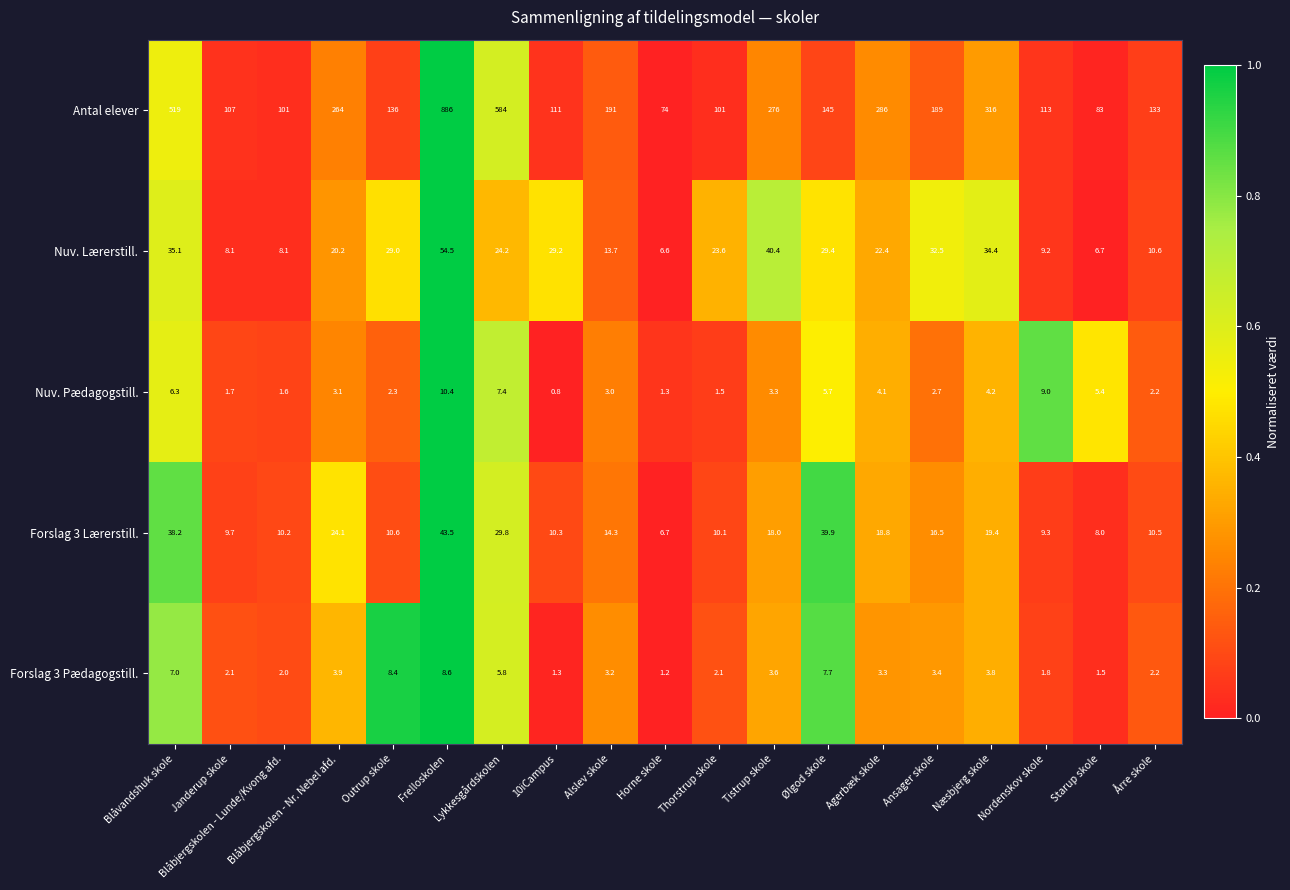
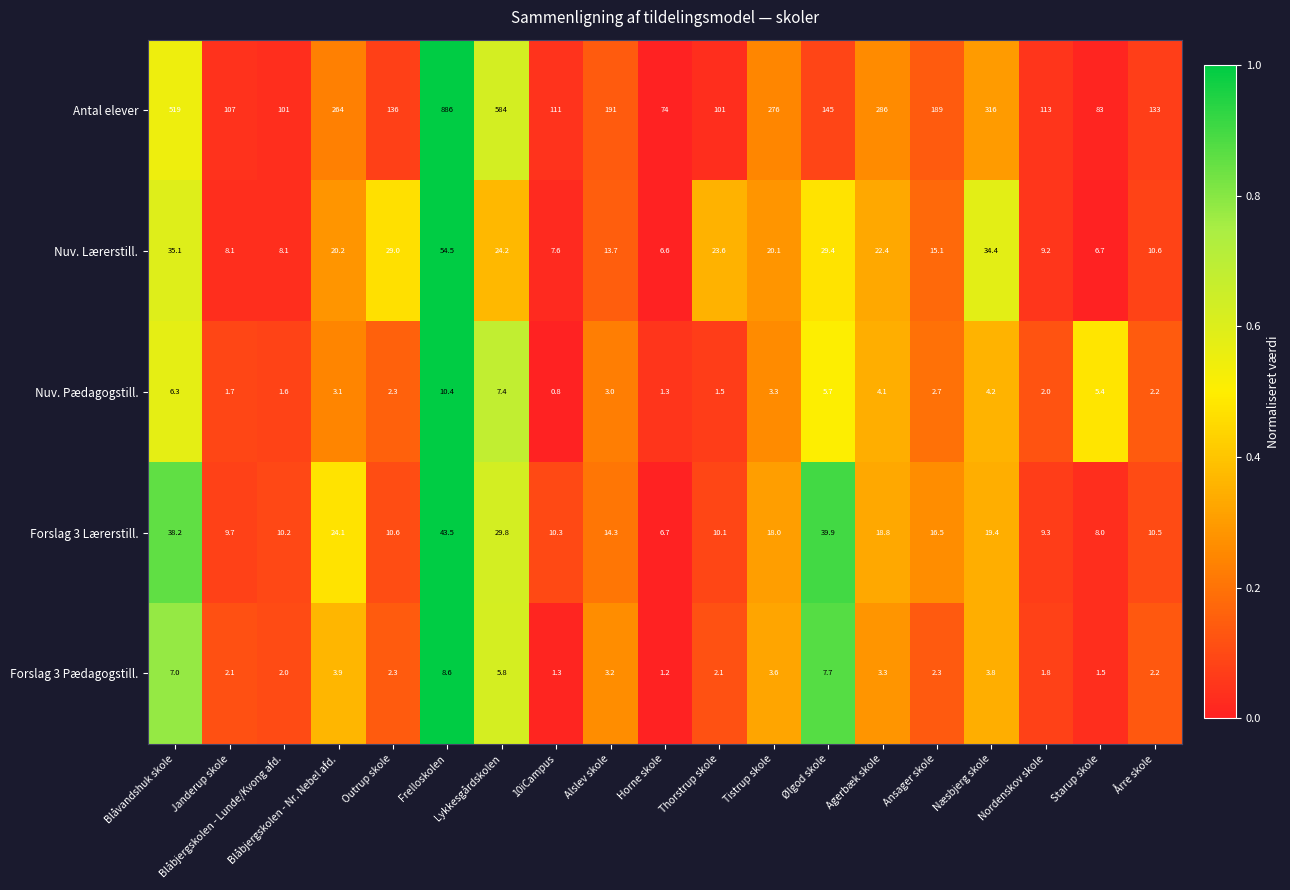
  {
    "Antal elever": {
      "Blåvandshuk skole": 519,
      "Janderup skole": 107,
      "Blåbjergskolen - Lunde/Kvong afd.": 101,
      "Blåbjergskolen - Nr. Nebel afd.": 264,
      "Outrup skole": 136,
      "Frelloskolen": 886,
      "Lykkesgårdskolen": 584,
      "10iCampus": 111,
      "Alslev skole": 191,
      "Horne skole": 74,
      "Thorstrup skole": 101,
      "Tistrup skole": 276,
      "Ølgod skole": 145,
      "Agerbæk skole": 286,
      "Ansager skole": 189,
      "Næsbjerg skole": 316,
      "Nordenskov skole": 113,
      "Starup skole": 83,
      "Årre skole": 133
    },
    "Nuv. Lærerstill.": {
      "Blåvandshuk skole": 35.1,
      "Janderup skole": 8.1,
      "Blåbjergskolen - Lunde/Kvong afd.": 8.1,
      "Blåbjergskolen - Nr. Nebel afd.": 20.2,
      "Outrup skole": 29.0,
      "Frelloskolen": 54.5,
      "Lykkesgårdskolen": 24.2,
-     "10iCampus": 29.2,
+     "10iCampus": 7.6,
      "Alslev skole": 13.7,
      "Horne skole": 6.6,
      "Thorstrup skole": 23.6,
-     "Tistrup skole": 40.4,
+     "Tistrup skole": 20.1,
      "Ølgod skole": 29.4,
      "Agerbæk skole": 22.4,
-     "Ansager skole": 32.5,
+     "Ansager skole": 15.1,
      "Næsbjerg skole": 34.4,
      "Nordenskov skole": 9.2,
      "Starup skole": 6.7,
      "Årre skole": 10.6
    },
    "Nuv. Pædagogstill.": {
      "Blåvandshuk skole": 6.3,
      "Janderup skole": 1.7,
      "Blåbjergskolen - Lunde/Kvong afd.": 1.6,
      "Blåbjergskolen - Nr. Nebel afd.": 3.1,
      "Outrup skole": 2.3,
      "Frelloskolen": 10.4,
      "Lykkesgårdskolen": 7.4,
      "10iCampus": 0.8,
      "Alslev skole": 3.0,
      "Horne skole": 1.3,
      "Thorstrup skole": 1.5,
      "Tistrup skole": 3.3,
      "Ølgod skole": 5.7,
      "Agerbæk skole": 4.1,
      "Ansager skole": 2.7,
      "Næsbjerg skole": 4.2,
-     "Nordenskov skole": 9.0,
+     "Nordenskov skole": 2.0,
      "Starup skole": 5.4,
      "Årre skole": 2.2
    },
    "Forslag 3 Lærerstill.": {
      "Blåvandshuk skole": 38.2,
      "Janderup skole": 9.7,
      "Blåbjergskolen - Lunde/Kvong afd.": 10.2,
      "Blåbjergskolen - Nr. Nebel afd.": 24.1,
      "Outrup skole": 10.6,
      "Frelloskolen": 43.5,
      "Lykkesgårdskolen": 29.8,
      "10iCampus": 10.3,
      "Alslev skole": 14.3,
      "Horne skole": 6.7,
      "Thorstrup skole": 10.1,
      "Tistrup skole": 18.0,
      "Ølgod skole": 39.9,
      "Agerbæk skole": 18.8,
      "Ansager skole": 16.5,
      "Næsbjerg skole": 19.4,
      "Nordenskov skole": 9.3,
      "Starup skole": 8.0,
      "Årre skole": 10.5
    },
    "Forslag 3 Pædagogstill.": {
      "Blåvandshuk skole": 7.0,
      "Janderup skole": 2.1,
      "Blåbjergskolen - Lunde/Kvong afd.": 2.0,
      "Blåbjergskolen - Nr. Nebel afd.": 3.9,
-     "Outrup skole": 8.4,
+     "Outrup skole": 2.3,
      "Frelloskolen": 8.6,
      "Lykkesgårdskolen": 5.8,
      "10iCampus": 1.3,
      "Alslev skole": 3.2,
      "Horne skole": 1.2,
      "Thorstrup skole": 2.1,
      "Tistrup skole": 3.6,
      "Ølgod skole": 7.7,
      "Agerbæk skole": 3.3,
-     "Ansager skole": 3.4,
+     "Ansager skole": 2.3,
      "Næsbjerg skole": 3.8,
      "Nordenskov skole": 1.8,
      "Starup skole": 1.5,
      "Årre skole": 2.2
    }
  }
